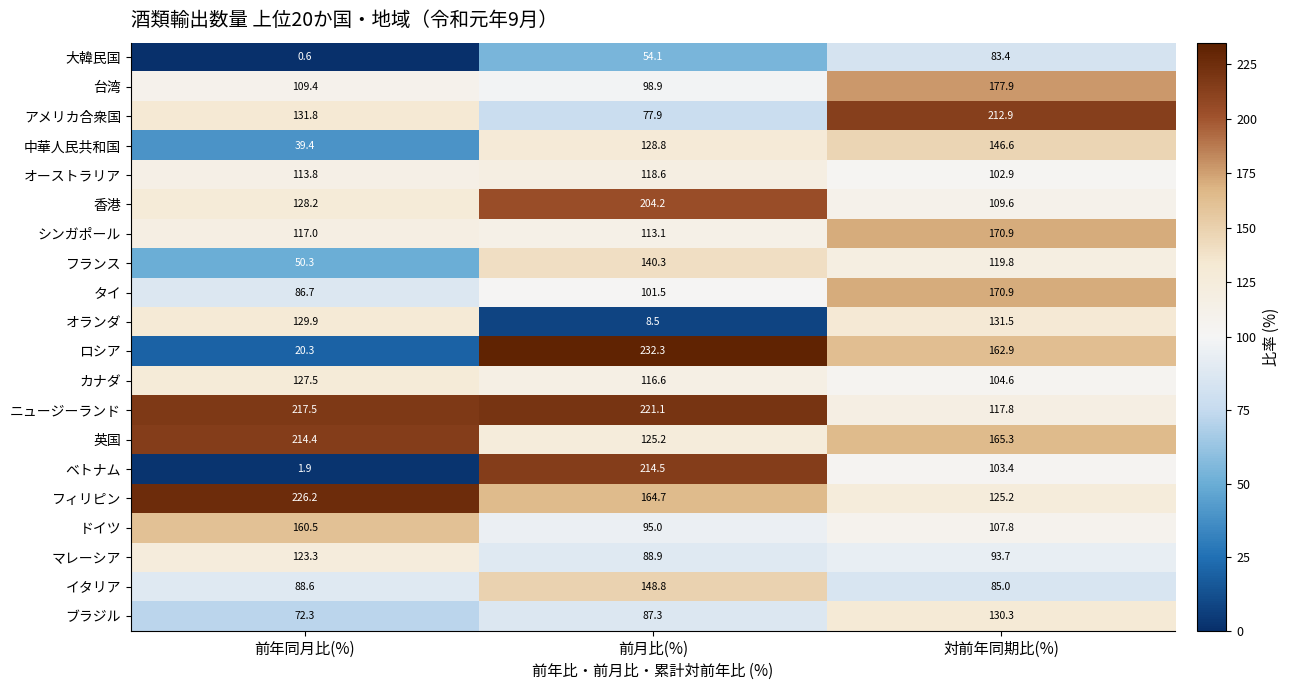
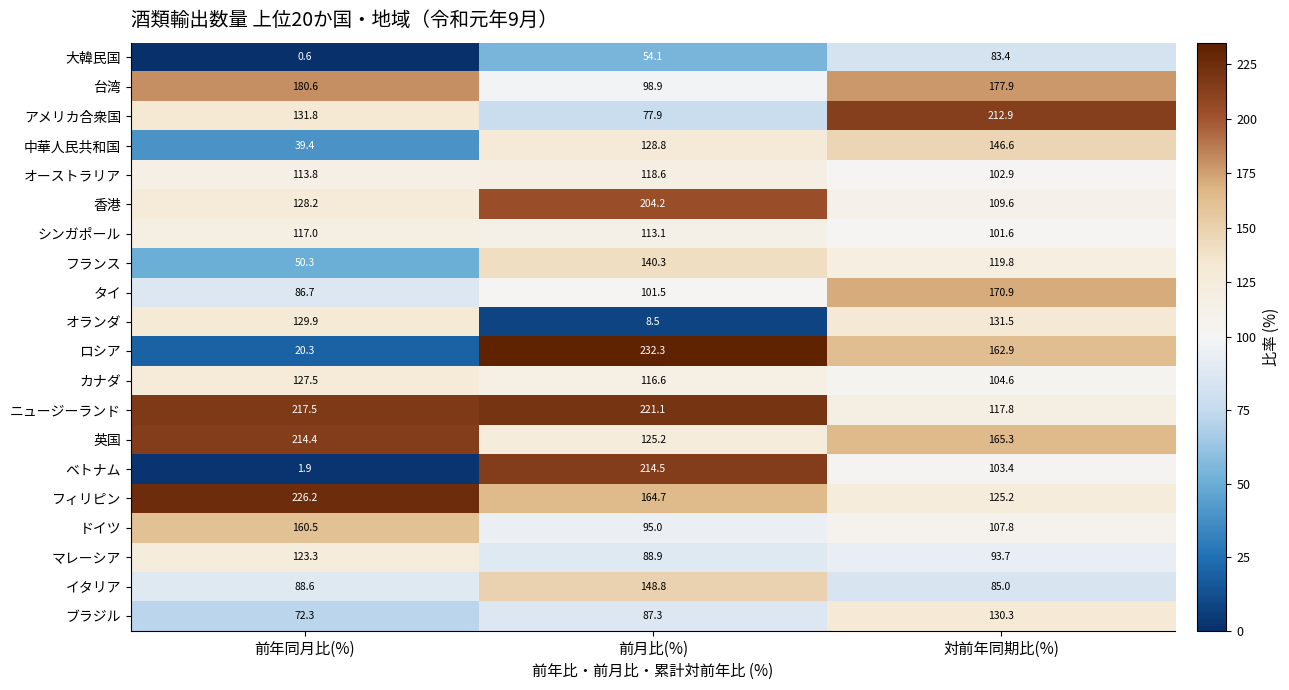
  {
    "大韓民国": {
      "前年同月比(%)": 0.6,
      "前月比(%)": 54.1,
      "対前年同期比(%)": 83.4
    },
    "台湾": {
-     "前年同月比(%)": 109.4,
+     "前年同月比(%)": 180.6,
      "前月比(%)": 98.9,
      "対前年同期比(%)": 177.9
    },
    "アメリカ合衆国": {
      "前年同月比(%)": 131.8,
      "前月比(%)": 77.9,
      "対前年同期比(%)": 212.9
    },
    "中華人民共和国": {
      "前年同月比(%)": 39.4,
      "前月比(%)": 128.8,
      "対前年同期比(%)": 146.6
    },
    "オーストラリア": {
      "前年同月比(%)": 113.8,
      "前月比(%)": 118.6,
      "対前年同期比(%)": 102.9
    },
    "香港": {
      "前年同月比(%)": 128.2,
      "前月比(%)": 204.2,
      "対前年同期比(%)": 109.6
    },
    "シンガポール": {
      "前年同月比(%)": 117.0,
      "前月比(%)": 113.1,
-     "対前年同期比(%)": 170.9
+     "対前年同期比(%)": 101.6
    },
    "フランス": {
      "前年同月比(%)": 50.3,
      "前月比(%)": 140.3,
      "対前年同期比(%)": 119.8
    },
    "タイ": {
      "前年同月比(%)": 86.7,
      "前月比(%)": 101.5,
      "対前年同期比(%)": 170.9
    },
    "オランダ": {
      "前年同月比(%)": 129.9,
      "前月比(%)": 8.5,
      "対前年同期比(%)": 131.5
    },
    "ロシア": {
      "前年同月比(%)": 20.3,
      "前月比(%)": 232.3,
      "対前年同期比(%)": 162.9
    },
    "カナダ": {
      "前年同月比(%)": 127.5,
      "前月比(%)": 116.6,
      "対前年同期比(%)": 104.6
    },
    "ニュージーランド": {
      "前年同月比(%)": 217.5,
      "前月比(%)": 221.1,
      "対前年同期比(%)": 117.8
    },
    "英国": {
      "前年同月比(%)": 214.4,
      "前月比(%)": 125.2,
      "対前年同期比(%)": 165.3
    },
    "ベトナム": {
      "前年同月比(%)": 1.9,
      "前月比(%)": 214.5,
      "対前年同期比(%)": 103.4
    },
    "フィリピン": {
      "前年同月比(%)": 226.2,
      "前月比(%)": 164.7,
      "対前年同期比(%)": 125.2
    },
    "ドイツ": {
      "前年同月比(%)": 160.5,
      "前月比(%)": 95.0,
      "対前年同期比(%)": 107.8
    },
    "マレーシア": {
      "前年同月比(%)": 123.3,
      "前月比(%)": 88.9,
      "対前年同期比(%)": 93.7
    },
    "イタリア": {
      "前年同月比(%)": 88.6,
      "前月比(%)": 148.8,
      "対前年同期比(%)": 85.0
    },
    "ブラジル": {
      "前年同月比(%)": 72.3,
      "前月比(%)": 87.3,
      "対前年同期比(%)": 130.3
    }
  }
